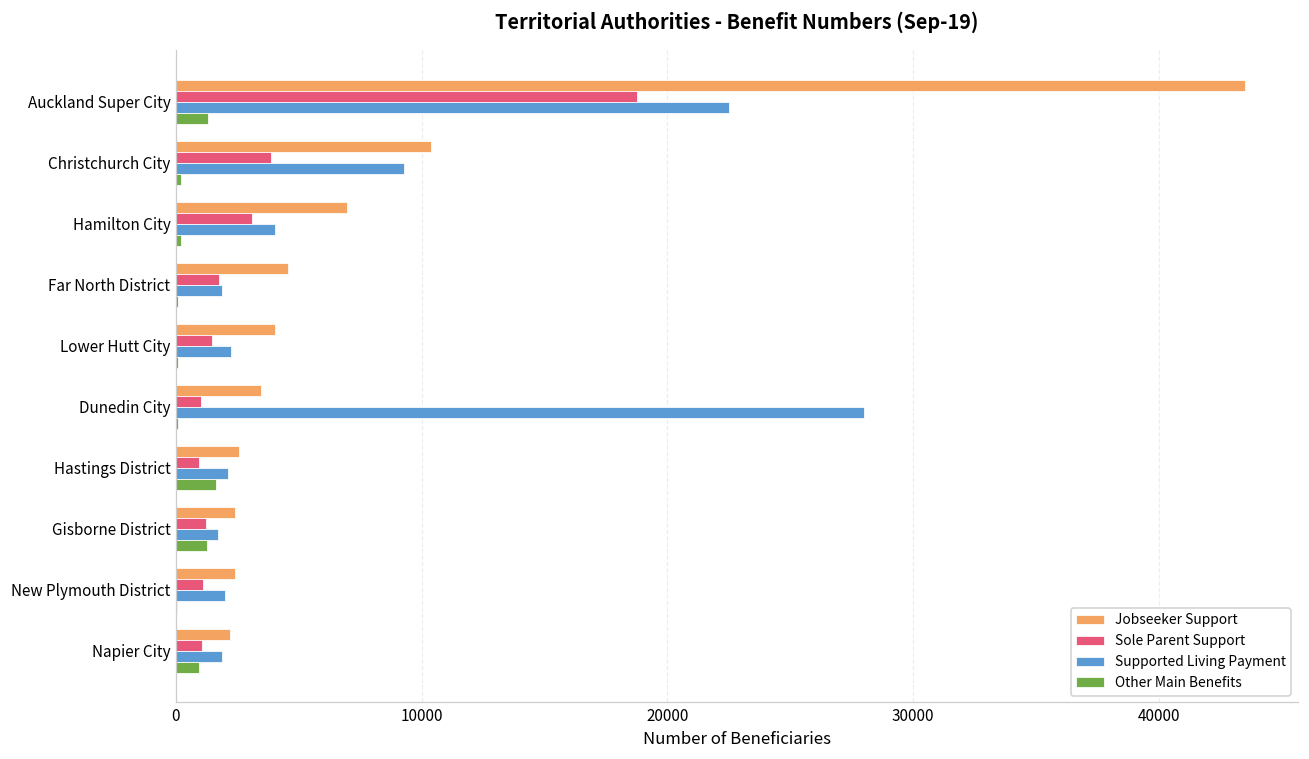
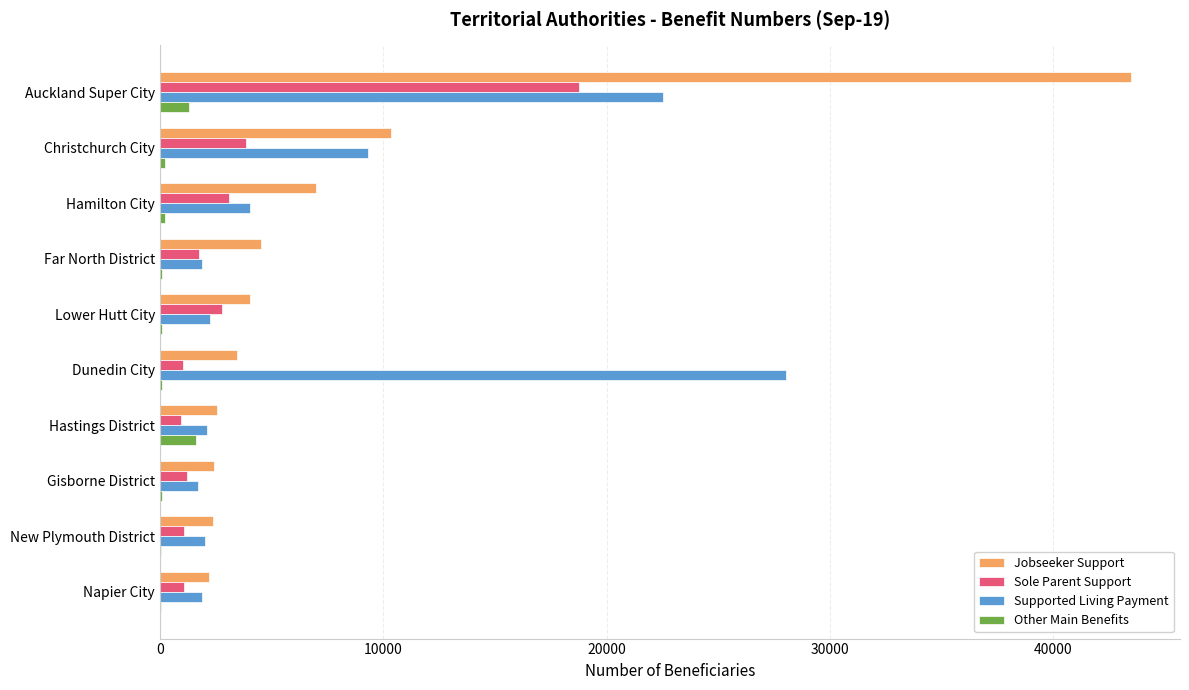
  {
    "Jobseeker Support": {
      "Auckland Super City": 43500,
      "Christchurch City": 10400,
      "Hamilton City": 7000,
      "Far North District": 4500,
      "Lower Hutt City": 4000,
      "Dunedin City": 3500,
      "Hastings District": 2600,
      "Gisborne District": 2400,
      "New Plymouth District": 2400,
      "Napier City": 2200
    },
    "Sole Parent Support": {
      "Auckland Super City": 18800,
      "Christchurch City": 3900,
      "Hamilton City": 3100,
      "Far North District": 1700,
-     "Lower Hutt City": 1500,
+     "Lower Hutt City": 2800,
      "Dunedin City": 1000,
      "Hastings District": 1000,
      "Gisborne District": 1200,
      "New Plymouth District": 1100,
      "Napier City": 1100
    },
    "Supported Living Payment": {
      "Auckland Super City": 22500,
      "Christchurch City": 9300,
      "Hamilton City": 4000,
      "Far North District": 1900,
      "Lower Hutt City": 2200,
      "Dunedin City": 28000,
      "Hastings District": 2100,
      "Gisborne District": 1700,
      "New Plymouth District": 2000,
      "Napier City": 1900
    },
    "Other Main Benefits": {
      "Auckland Super City": 1300,
      "Christchurch City": 200,
      "Hamilton City": 200,
      "Hastings District": 1600,
-     "Gisborne District": 1300,
-     "Napier City": 900
+     "Gisborne District": 100,
+     "Napier City": 100
    }
  }
